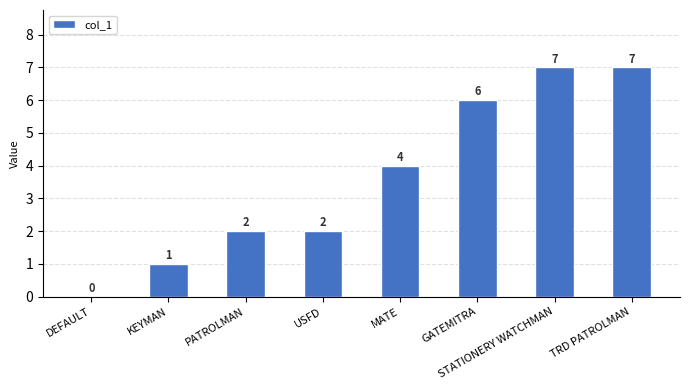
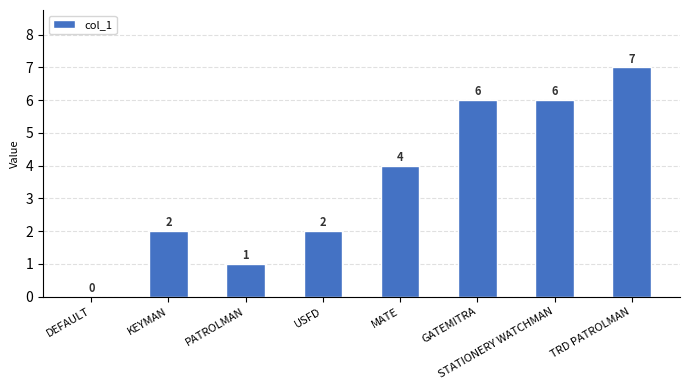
  {
    "DEFAULT": 0,
-   "KEYMAN": 1,
-   "PATROLMAN": 2,
+   "KEYMAN": 2,
+   "PATROLMAN": 1,
    "USFD": 2,
    "MATE": 4,
    "GATEMITRA": 6,
-   "STATIONERY WATCHMAN": 7,
+   "STATIONERY WATCHMAN": 6,
    "TRD PATROLMAN": 7
  }
